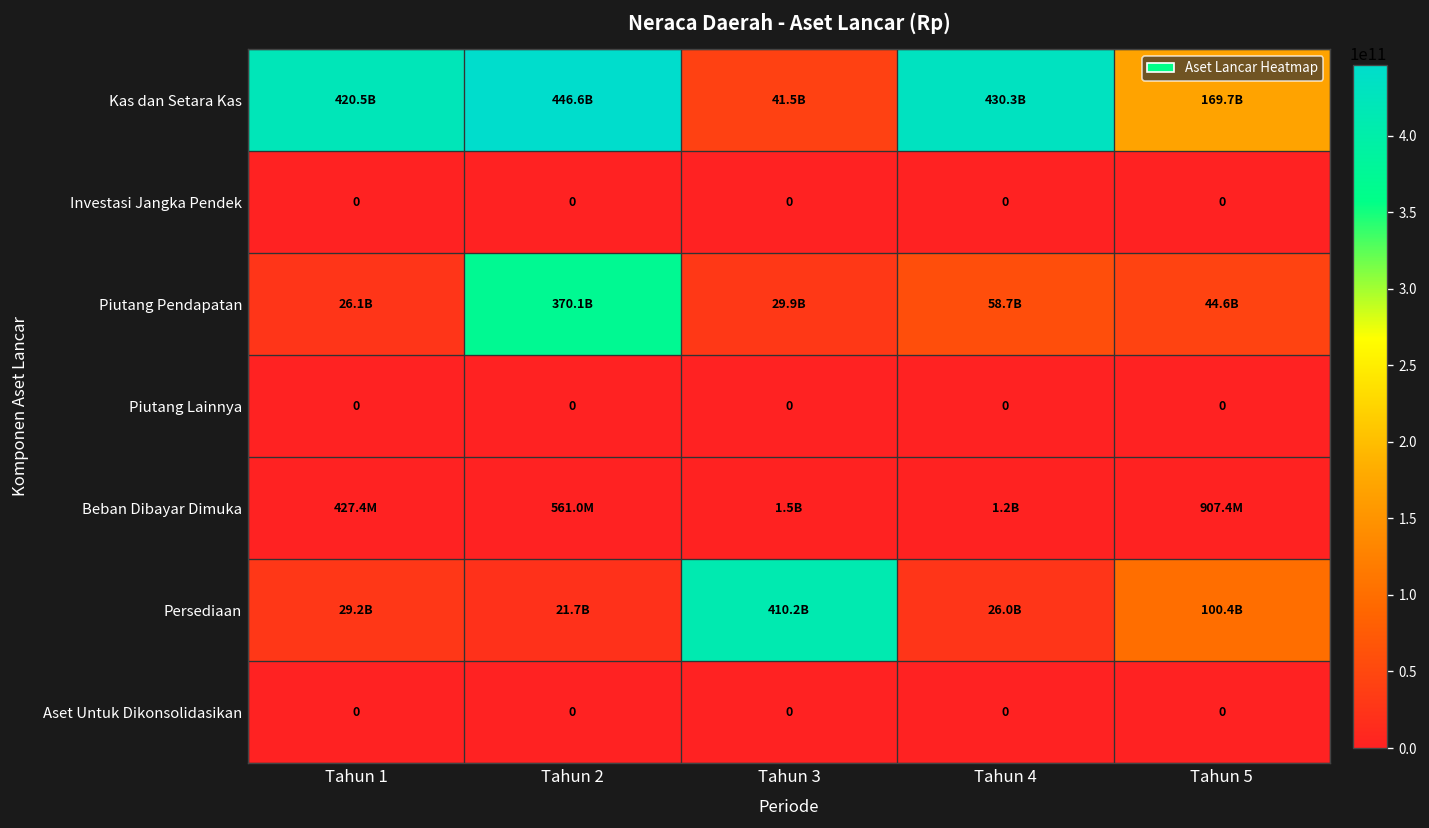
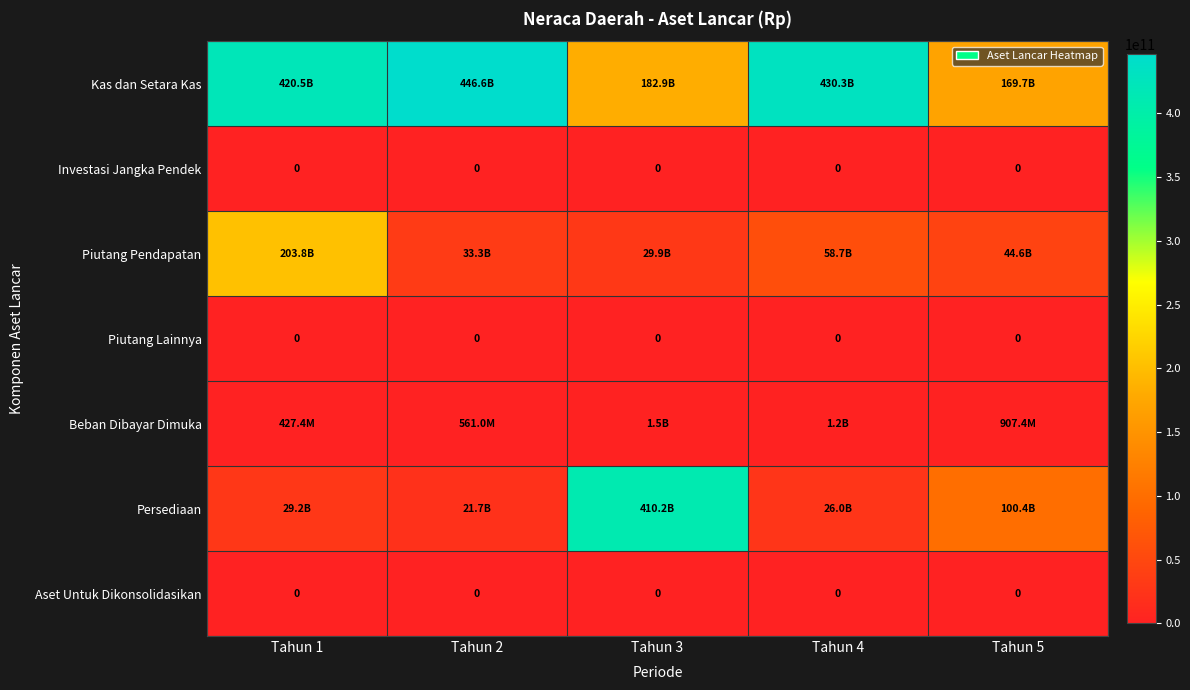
  {
    "Kas dan Setara Kas": {
      "Tahun 1": "420.5B",
      "Tahun 2": "446.6B",
-     "Tahun 3": "41.5B",
+     "Tahun 3": "182.9B",
      "Tahun 4": "430.3B",
      "Tahun 5": "169.7B"
    },
    "Investasi Jangka Pendek": {
      "Tahun 1": "0",
      "Tahun 2": "0",
      "Tahun 3": "0",
      "Tahun 4": "0",
      "Tahun 5": "0"
    },
    "Piutang Pendapatan": {
-     "Tahun 1": "26.1B",
-     "Tahun 2": "370.1B",
+     "Tahun 1": "203.8B",
+     "Tahun 2": "33.3B",
      "Tahun 3": "29.9B",
      "Tahun 4": "58.7B",
      "Tahun 5": "44.6B"
    },
    "Piutang Lainnya": {
      "Tahun 1": "0",
      "Tahun 2": "0",
      "Tahun 3": "0",
      "Tahun 4": "0",
      "Tahun 5": "0"
    },
    "Beban Dibayar Dimuka": {
      "Tahun 1": "427.4M",
      "Tahun 2": "561.0M",
      "Tahun 3": "1.5B",
      "Tahun 4": "1.2B",
      "Tahun 5": "907.4M"
    },
    "Persediaan": {
      "Tahun 1": "29.2B",
      "Tahun 2": "21.7B",
      "Tahun 3": "410.2B",
      "Tahun 4": "26.0B",
      "Tahun 5": "100.4B"
    },
    "Aset Untuk Dikonsolidasikan": {
      "Tahun 1": "0",
      "Tahun 2": "0",
      "Tahun 3": "0",
      "Tahun 4": "0",
      "Tahun 5": "0"
    }
  }
